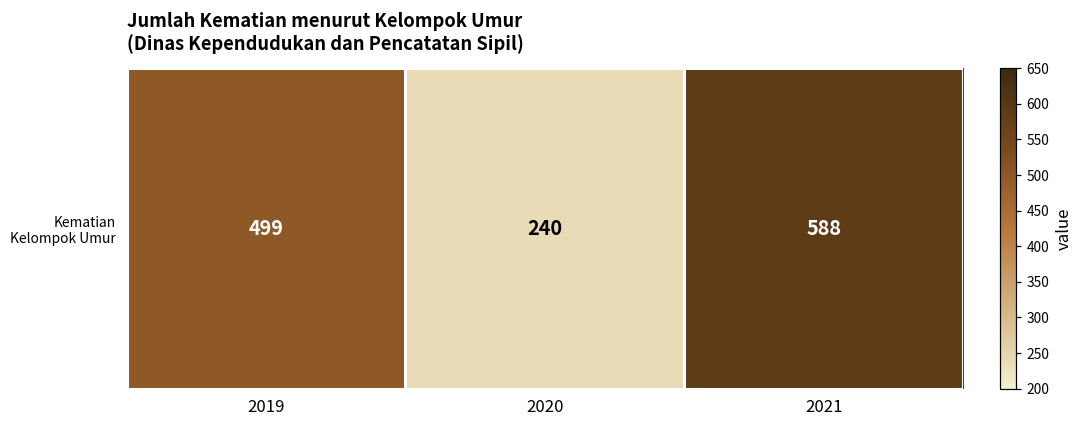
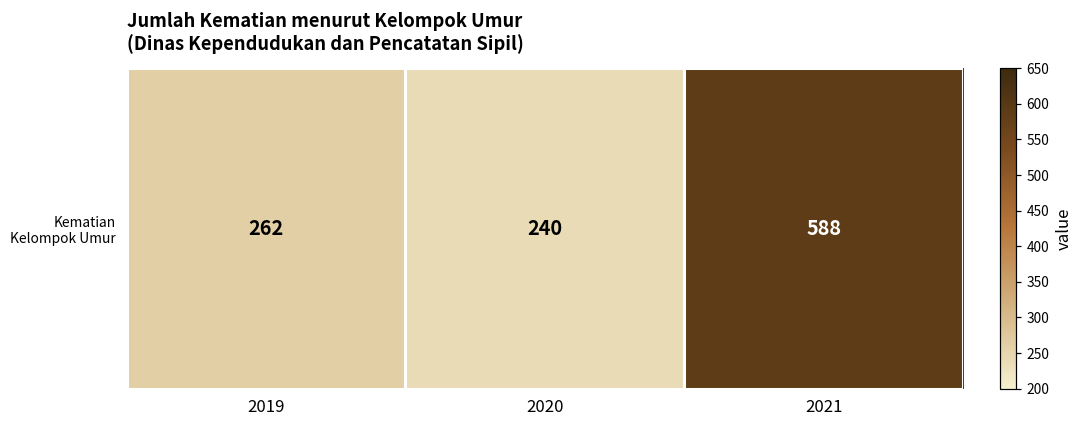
  {
    "Kematian Kelompok Umur": {
-     "2019": 499,
+     "2019": 262,
      "2020": 240,
      "2021": 588
    }
  }
